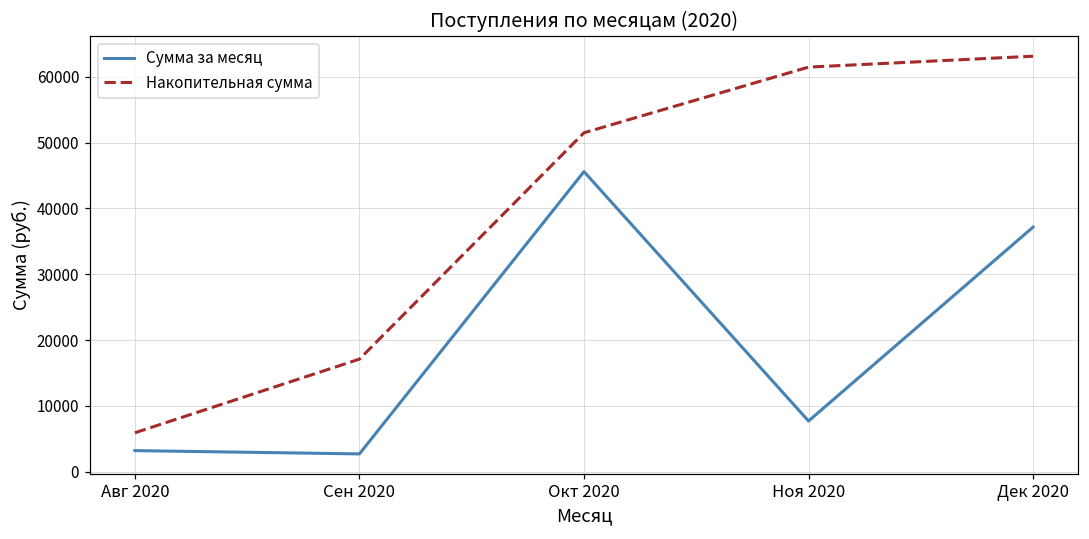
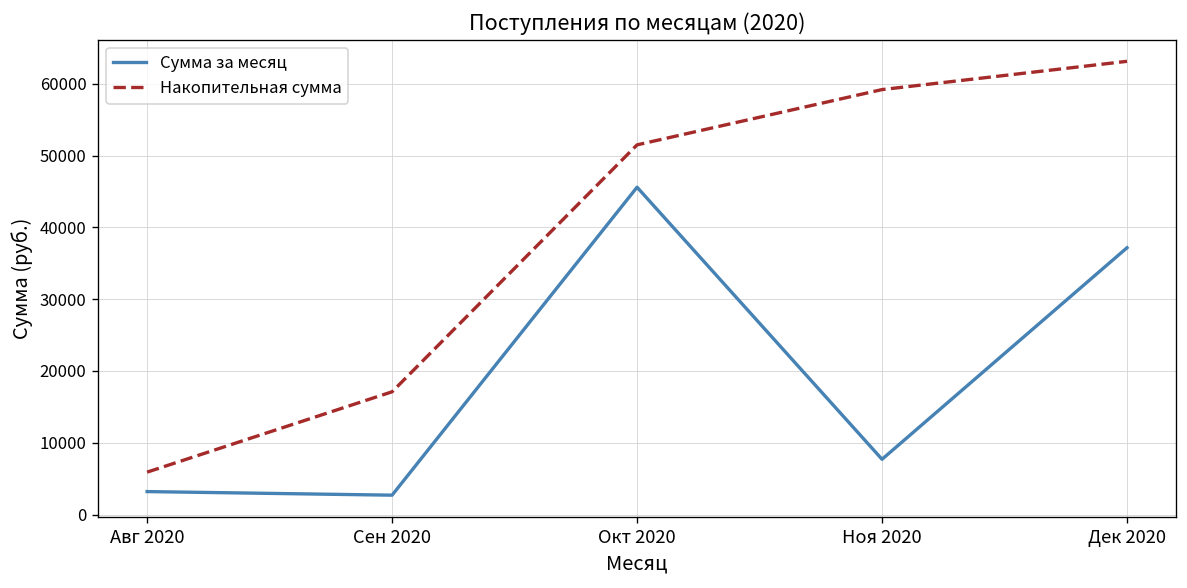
  {
    "Сумма за месяц": {
      "Авг 2020": 3000,
      "Сен 2020": 3000,
      "Окт 2020": 46000,
      "Ноя 2020": 8000,
      "Дек 2020": 37000
    },
    "Накопительная сумма": {
      "Авг 2020": 6000,
      "Сен 2020": 17000,
      "Окт 2020": 52000,
-     "Ноя 2020": 61000,
+     "Ноя 2020": 59000,
      "Дек 2020": 63000
    }
  }
